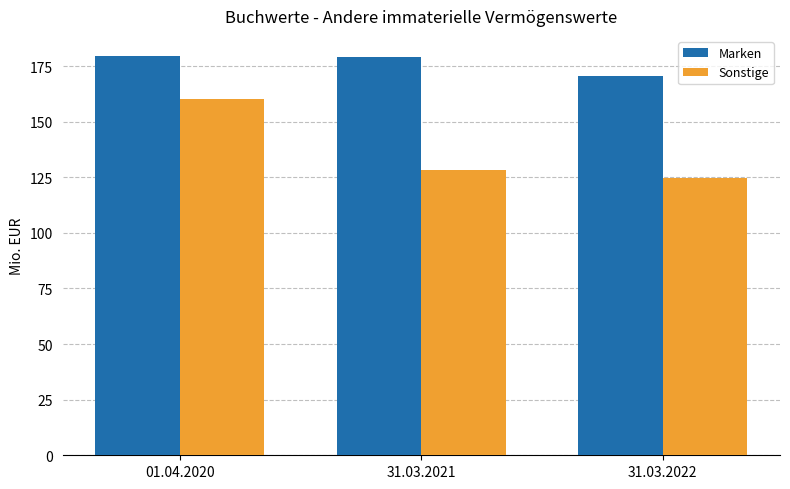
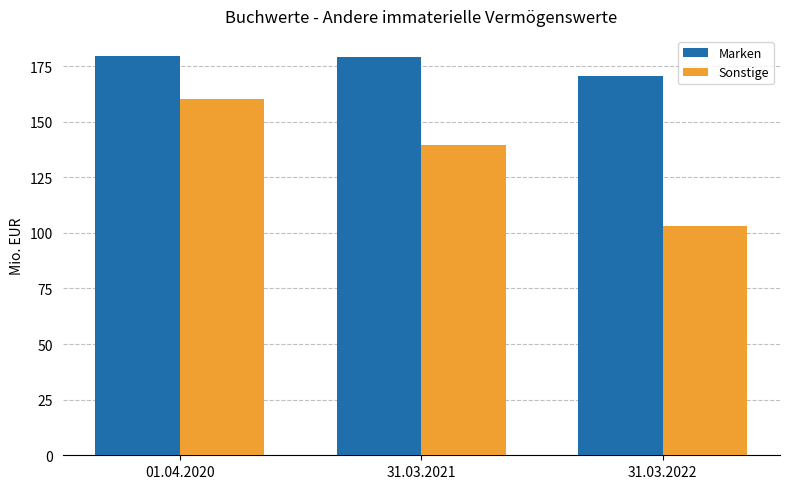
  {
    "Marken": {
      "01.04.2020": 180,
      "31.03.2021": 179,
      "31.03.2022": 171
    },
    "Sonstige": {
      "01.04.2020": 160,
-     "31.03.2021": 128,
-     "31.03.2022": 125
+     "31.03.2021": 140,
+     "31.03.2022": 103
    }
  }
